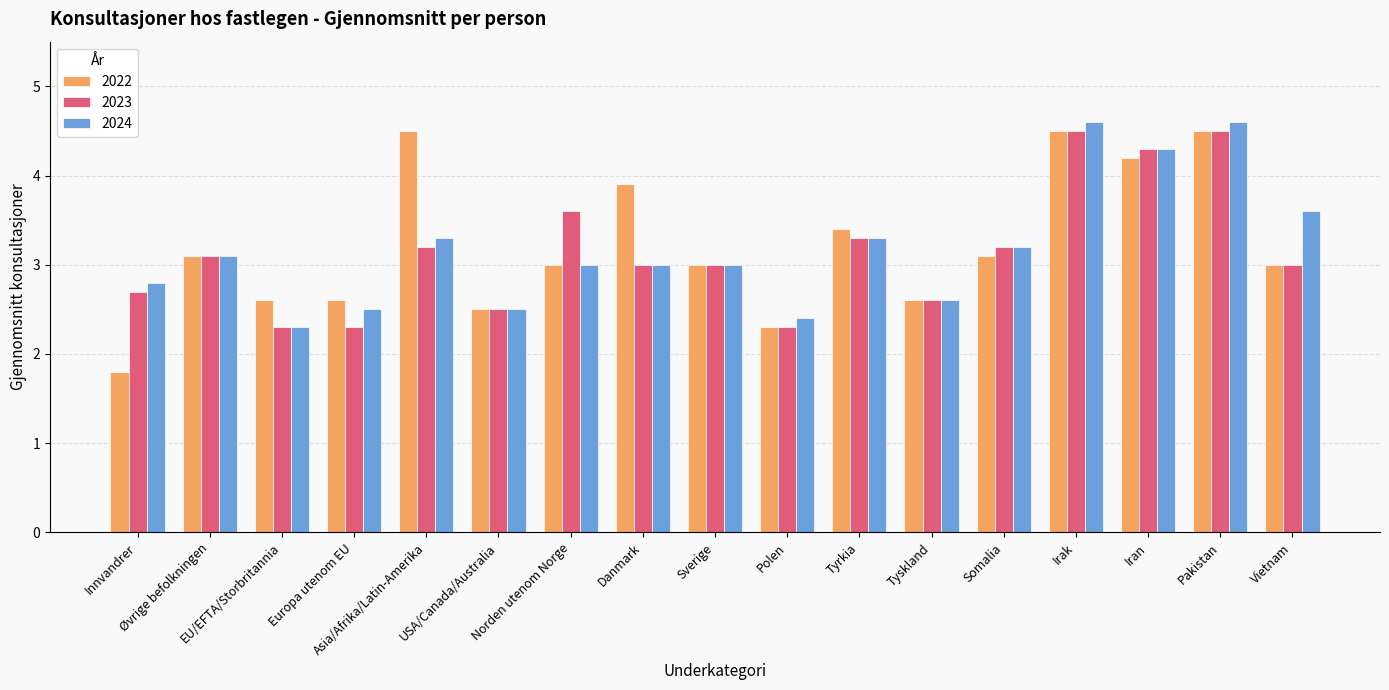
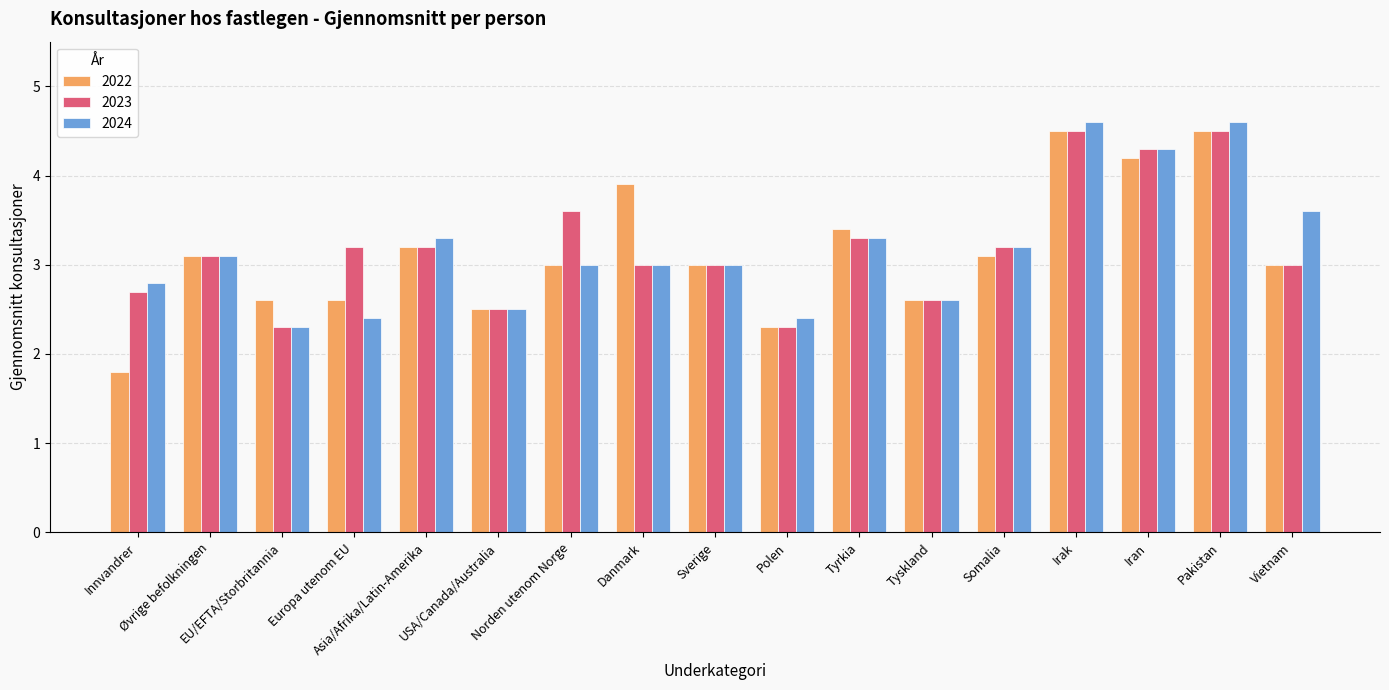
  {
    "2022": {
      "Innvandrer": 1.8,
      "Øvrige befolkningen": 3.1,
      "EU/EFTA/Storbritannia": 2.6,
      "Europa utenom EU": 2.6,
-     "Asia/Afrika/Latin-Amerika": 4.5,
+     "Asia/Afrika/Latin-Amerika": 3.2,
      "USA/Canada/Australia": 2.5,
      "Norden utenom Norge": 3.0,
      "Danmark": 3.9,
      "Sverige": 3.0,
      "Polen": 2.3,
      "Tyrkia": 3.4,
      "Tyskland": 2.6,
      "Somalia": 3.1,
      "Irak": 4.5,
      "Iran": 4.2,
      "Pakistan": 4.5,
      "Vietnam": 3.0
    },
    "2023": {
      "Innvandrer": 2.7,
      "Øvrige befolkningen": 3.1,
      "EU/EFTA/Storbritannia": 2.3,
-     "Europa utenom EU": 2.3,
+     "Europa utenom EU": 3.2,
      "Asia/Afrika/Latin-Amerika": 3.2,
      "USA/Canada/Australia": 2.5,
      "Norden utenom Norge": 3.6,
      "Danmark": 3.0,
      "Sverige": 3.0,
      "Polen": 2.3,
      "Tyrkia": 3.3,
      "Tyskland": 2.6,
      "Somalia": 3.2,
      "Irak": 4.5,
      "Iran": 4.3,
      "Pakistan": 4.5,
      "Vietnam": 3.0
    },
    "2024": {
      "Innvandrer": 2.8,
      "Øvrige befolkningen": 3.1,
      "EU/EFTA/Storbritannia": 2.3,
-     "Europa utenom EU": 2.5,
+     "Europa utenom EU": 2.4,
      "Asia/Afrika/Latin-Amerika": 3.3,
      "USA/Canada/Australia": 2.5,
      "Norden utenom Norge": 3.0,
      "Danmark": 3.0,
      "Sverige": 3.0,
      "Polen": 2.4,
      "Tyrkia": 3.3,
      "Tyskland": 2.6,
      "Somalia": 3.2,
      "Irak": 4.6,
      "Iran": 4.3,
      "Pakistan": 4.6,
      "Vietnam": 3.6
    }
  }
